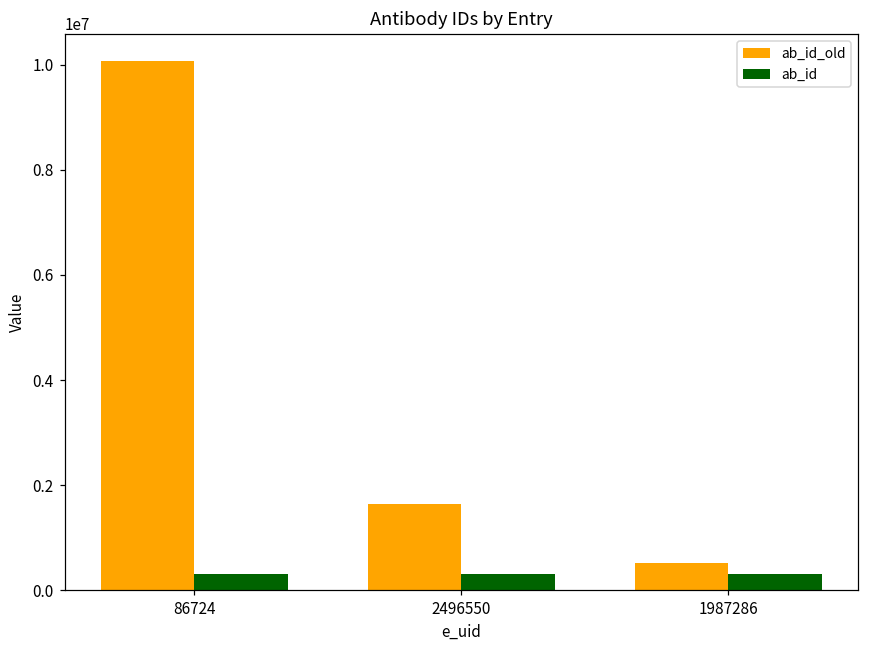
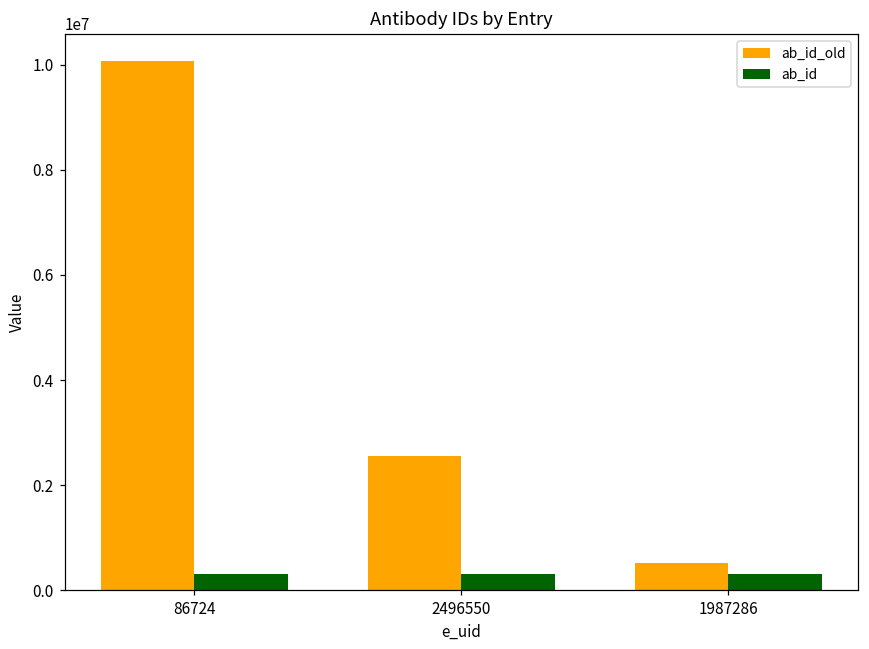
  {
    "ab_id_old": {
      "86724": 10100000,
-     "2496550": 1600000,
+     "2496550": 2600000,
      "1987286": 500000
    },
    "ab_id": {
      "86724": 300000,
      "2496550": 300000,
      "1987286": 300000
    }
  }
